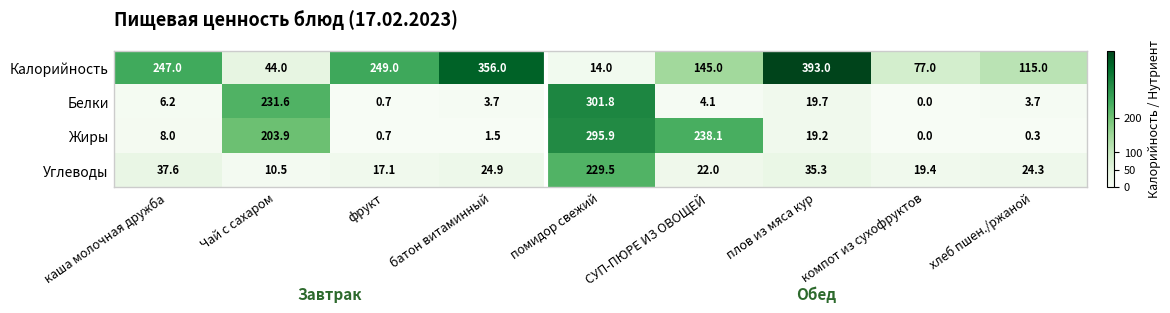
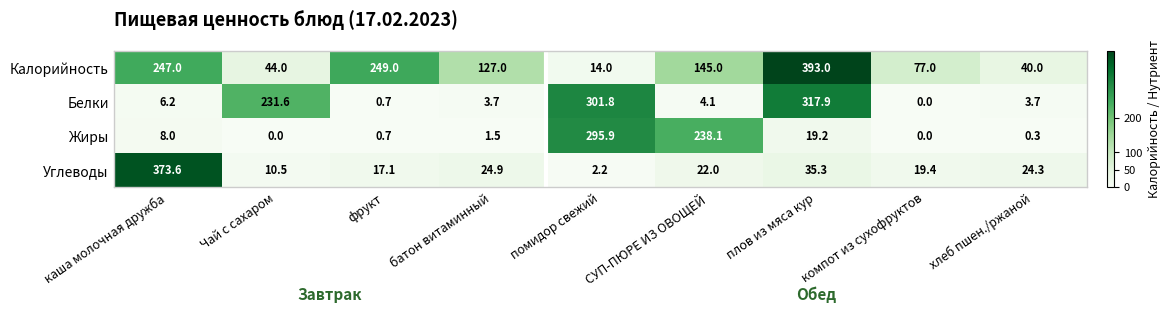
  {
    "Калорийность": {
      "каша молочная дружба": 247.0,
      "Чай с сахаром": 44.0,
      "фрукт": 249.0,
-     "батон витаминный": 356.0,
+     "батон витаминный": 127.0,
      "помидор свежий": 14.0,
      "СУП-ПЮРЕ ИЗ ОВОЩЕЙ": 145.0,
      "плов из мяса кур": 393.0,
      "компот из сухофруктов": 77.0,
-     "хлеб пшен./ржаной": 115.0
+     "хлеб пшен./ржаной": 40.0
    },
    "Белки": {
      "каша молочная дружба": 6.2,
      "Чай с сахаром": 231.6,
      "фрукт": 0.7,
      "батон витаминный": 3.7,
      "помидор свежий": 301.8,
      "СУП-ПЮРЕ ИЗ ОВОЩЕЙ": 4.1,
-     "плов из мяса кур": 19.7,
+     "плов из мяса кур": 317.9,
      "компот из сухофруктов": 0.0,
      "хлеб пшен./ржаной": 3.7
    },
    "Жиры": {
      "каша молочная дружба": 8.0,
-     "Чай с сахаром": 203.9,
+     "Чай с сахаром": 0.0,
      "фрукт": 0.7,
      "батон витаминный": 1.5,
      "помидор свежий": 295.9,
      "СУП-ПЮРЕ ИЗ ОВОЩЕЙ": 238.1,
      "плов из мяса кур": 19.2,
      "компот из сухофруктов": 0.0,
      "хлеб пшен./ржаной": 0.3
    },
    "Углеводы": {
-     "каша молочная дружба": 37.6,
+     "каша молочная дружба": 373.6,
      "Чай с сахаром": 10.5,
      "фрукт": 17.1,
      "батон витаминный": 24.9,
-     "помидор свежий": 229.5,
+     "помидор свежий": 2.2,
      "СУП-ПЮРЕ ИЗ ОВОЩЕЙ": 22.0,
      "плов из мяса кур": 35.3,
      "компот из сухофруктов": 19.4,
      "хлеб пшен./ржаной": 24.3
    }
  }
